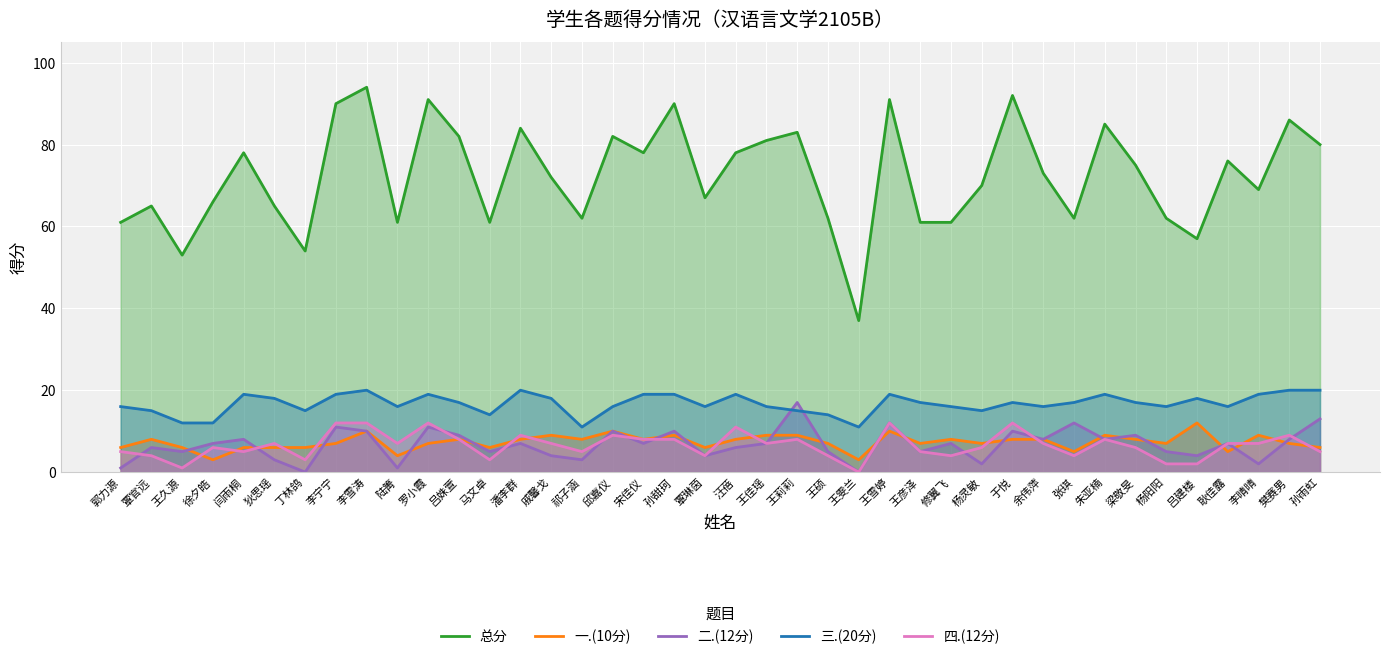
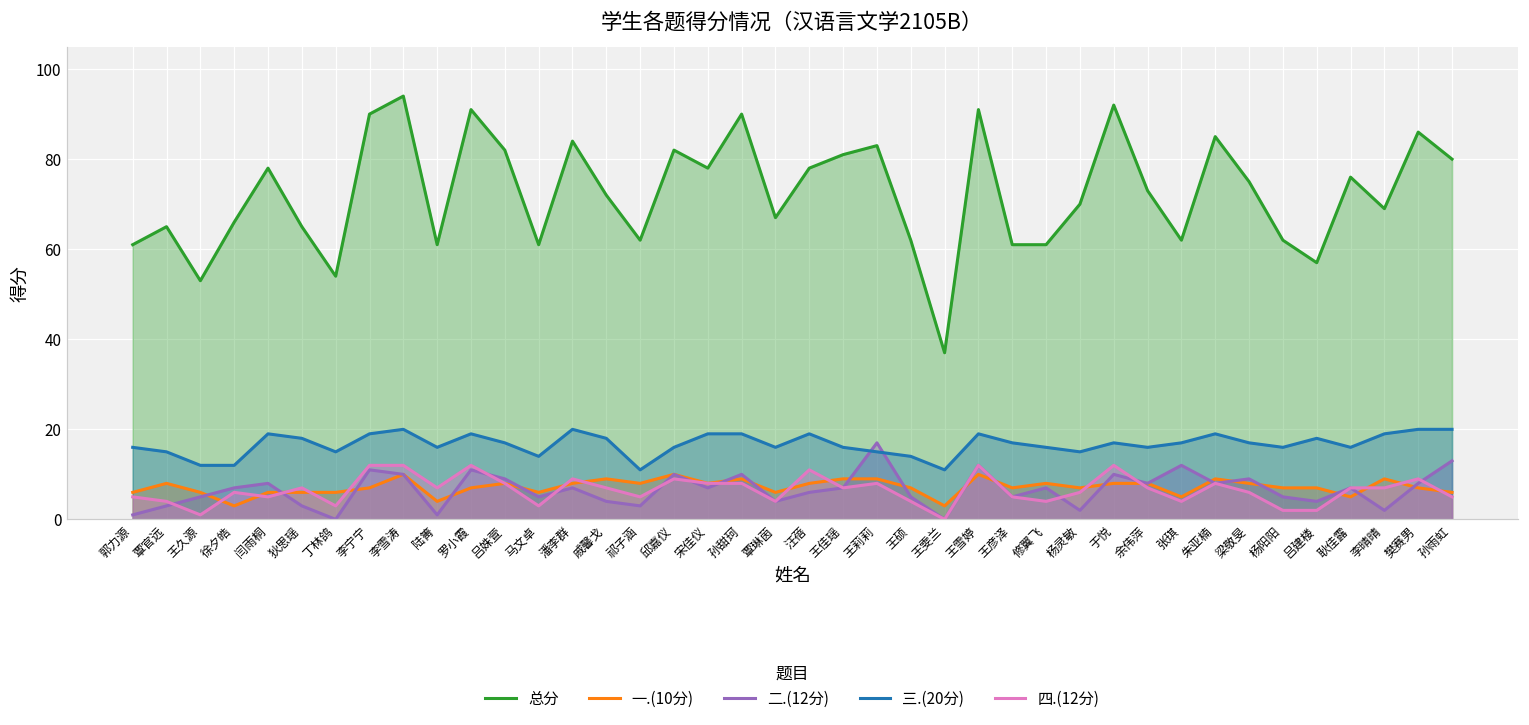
  {
    "总分": {
      "郭力源": 61,
      "覃官远": 65,
      "王久源": 53,
      "徐夕皓": 66,
      "闫雨桐": 78,
      "狄思瑶": 65,
      "丁林鸽": 54,
      "李宁宁": 90,
      "李雪涛": 94,
      "陆箐": 61,
      "罗小霞": 91,
      "吕姝萱": 82,
      "马文卓": 61,
      "潘李群": 84,
      "戚馨戈": 72,
      "祁子涵": 62,
      "邱嘉仪": 82,
      "宋佳仪": 78,
      "孙甜珂": 90,
      "覃琳茵": 67,
      "汪蓓": 78,
      "王佳瑶": 81,
      "王莉莉": 83,
      "王硕": 62,
      "王雯兰": 37,
      "王雪婷": 91,
      "王彦泽": 61,
      "修翼飞": 61,
      "杨灵敏": 70,
      "于悦": 92,
      "余伟萍": 73,
      "张琪": 62,
      "朱亚楠": 85,
      "梁敬旻": 75,
      "杨阳阳": 62,
      "吕建楼": 57,
      "耿佳露": 76,
      "李晴晴": 69,
      "樊赛男": 86,
      "孙雨虹": 80
    },
    "一.(10分)": {
      "郭力源": 6,
      "覃官远": 8,
      "王久源": 6,
      "徐夕皓": 3,
      "闫雨桐": 6,
      "狄思瑶": 6,
      "丁林鸽": 6,
      "李宁宁": 7,
      "陆箐": 4,
      "罗小霞": 7,
      "马文卓": 6,
      "潘李群": 8,
      "戚馨戈": 9,
      "祁子涵": 8,
      "孙甜珂": 9,
      "覃琳茵": 6,
      "汪蓓": 8,
      "王佳瑶": 9,
      "王莉莉": 9,
      "王硕": 7,
      "王雯兰": 3,
      "王雪婷": 10,
      "王彦泽": 7,
      "修翼飞": 8,
      "杨灵敏": 7,
      "于悦": 8,
      "张琪": 5,
      "朱亚楠": 9,
      "梁敬旻": 8,
      "杨阳阳": 7,
-     "吕建楼": 12,
+     "吕建楼": 7,
      "耿佳露": 5,
      "李晴晴": 9,
      "樊赛男": 7,
      "孙雨虹": 6
    },
    "二.(12分)": {
      "郭力源": 1,
-     "覃官远": 6,
+     "覃官远": 3,
      "王久源": 5,
      "徐夕皓": 7,
      "闫雨桐": 8,
      "狄思瑶": 3,
      "丁林鸽": 0,
      "李宁宁": 11,
      "陆箐": 1,
      "罗小霞": 11,
      "吕姝萱": 9,
      "马文卓": 5,
      "潘李群": 7,
      "戚馨戈": 4,
      "祁子涵": 3,
      "宋佳仪": 7,
      "孙甜珂": 10,
      "汪蓓": 6,
      "王莉莉": 17,
      "王硕": 5,
      "修翼飞": 7,
      "杨灵敏": 2,
      "于悦": 10,
      "张琪": 12,
      "梁敬旻": 9,
      "杨阳阳": 5,
      "吕建楼": 4,
      "李晴晴": 2,
      "樊赛男": 8,
      "孙雨虹": 13
    },
    "三.(20分)": {
      "郭力源": 16,
      "覃官远": 15,
      "王久源": 12,
      "徐夕皓": 12,
      "闫雨桐": 19,
      "狄思瑶": 18,
      "丁林鸽": 15,
      "李宁宁": 19,
      "李雪涛": 20,
      "陆箐": 16,
      "罗小霞": 19,
      "吕姝萱": 17,
      "马文卓": 14,
      "潘李群": 20,
      "戚馨戈": 18,
      "祁子涵": 11,
      "邱嘉仪": 16,
      "宋佳仪": 19,
      "孙甜珂": 19,
      "覃琳茵": 16,
      "汪蓓": 19,
      "王佳瑶": 16,
      "王莉莉": 15,
      "王硕": 14,
      "王雯兰": 11,
      "王雪婷": 19,
      "王彦泽": 17,
      "修翼飞": 16,
      "杨灵敏": 15,
      "于悦": 17,
      "余伟萍": 16,
      "张琪": 17,
      "朱亚楠": 19,
      "梁敬旻": 17,
      "杨阳阳": 16,
      "吕建楼": 18,
      "耿佳露": 16,
      "李晴晴": 19,
      "樊赛男": 20,
      "孙雨虹": 20
    },
    "四.(12分)": {
      "郭力源": 5,
      "覃官远": 4,
      "王久源": 1,
      "徐夕皓": 6,
      "闫雨桐": 5,
      "狄思瑶": 7,
      "丁林鸽": 3,
      "李宁宁": 12,
      "李雪涛": 12,
      "陆箐": 7,
      "罗小霞": 12,
      "马文卓": 3,
      "潘李群": 9,
      "戚馨戈": 7,
      "祁子涵": 5,
      "邱嘉仪": 9,
      "孙甜珂": 8,
      "汪蓓": 11,
      "王莉莉": 8,
      "王硕": 4,
      "修翼飞": 4,
      "杨灵敏": 6,
      "于悦": 12,
      "余伟萍": 7,
      "张琪": 4,
      "梁敬旻": 6,
      "杨阳阳": 2,
      "吕建楼": 2,
      "李晴晴": 7,
      "樊赛男": 9,
      "孙雨虹": 5
    }
  }
